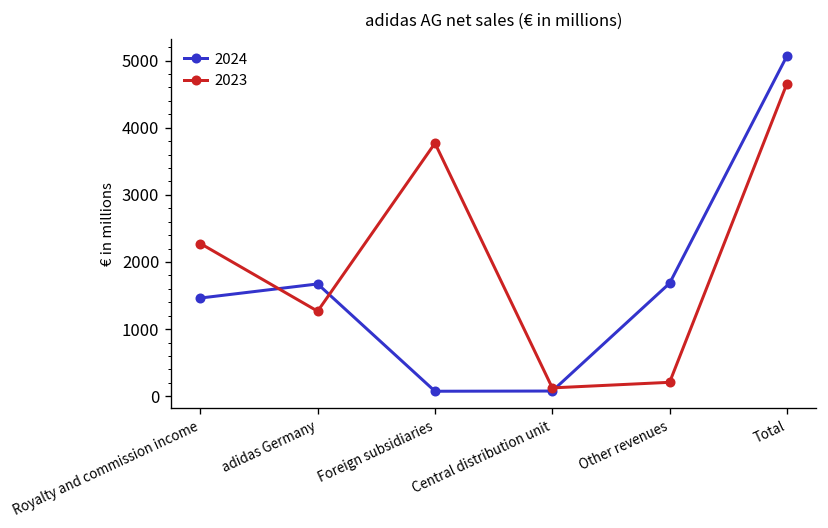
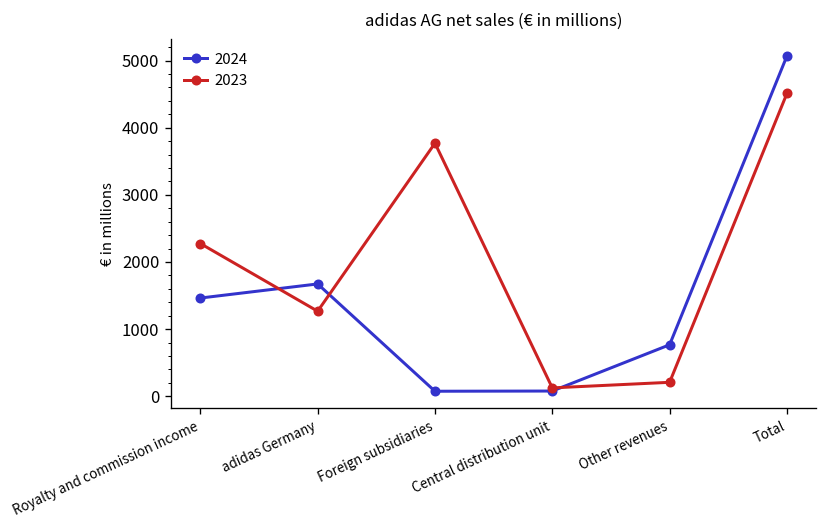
  {
    "2024": {
      "Royalty and commission income": 1500,
      "adidas Germany": 1700,
      "Foreign subsidiaries": 100,
      "Central distribution unit": 100,
-     "Other revenues": 1700,
+     "Other revenues": 800,
      "Total": 5100
    },
    "2023": {
      "Royalty and commission income": 2300,
      "adidas Germany": 1300,
      "Foreign subsidiaries": 3800,
      "Central distribution unit": 100,
      "Other revenues": 200,
-     "Total": 4700
+     "Total": 4500
    }
  }
